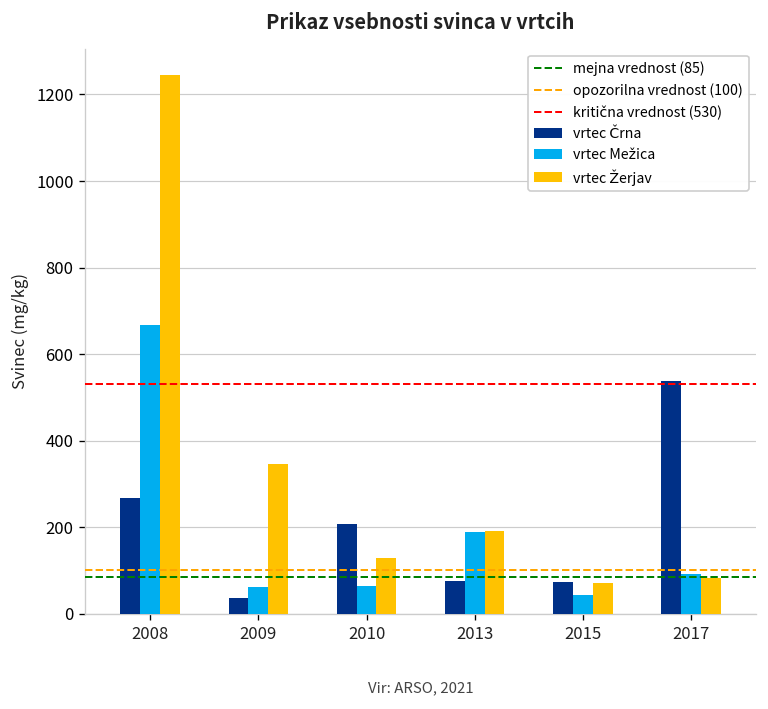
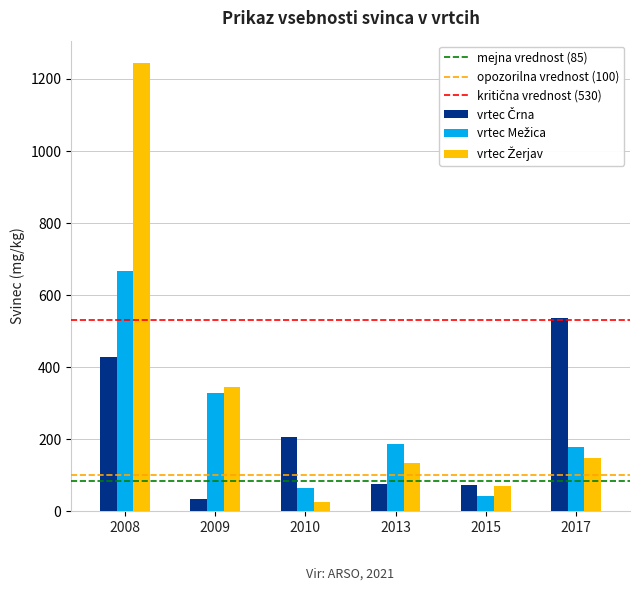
  {
    "vrtec Črna": {
-     "2008": 270,
+     "2008": 430,
      "2009": 40,
      "2010": 210,
      "2013": 80,
      "2015": 70,
      "2017": 540
    },
    "vrtec Mežica": {
      "2008": 670,
-     "2009": 60,
+     "2009": 330,
      "2010": 60,
      "2013": 190,
      "2015": 40,
-     "2017": 90
+     "2017": 180
    },
    "vrtec Žerjav": {
      "2008": 1240,
      "2009": 350,
-     "2010": 130,
-     "2013": 190,
+     "2010": 30,
+     "2013": 130,
      "2015": 70,
-     "2017": 80
+     "2017": 150
    }
  }
